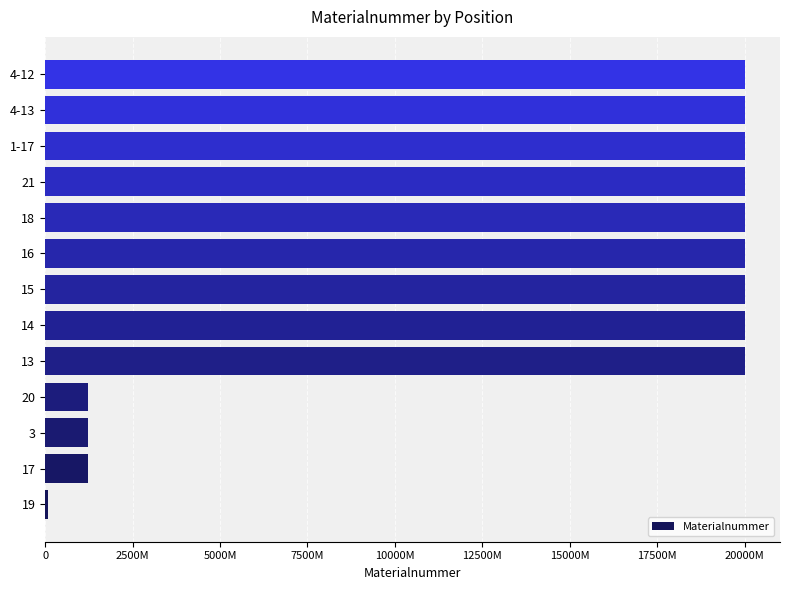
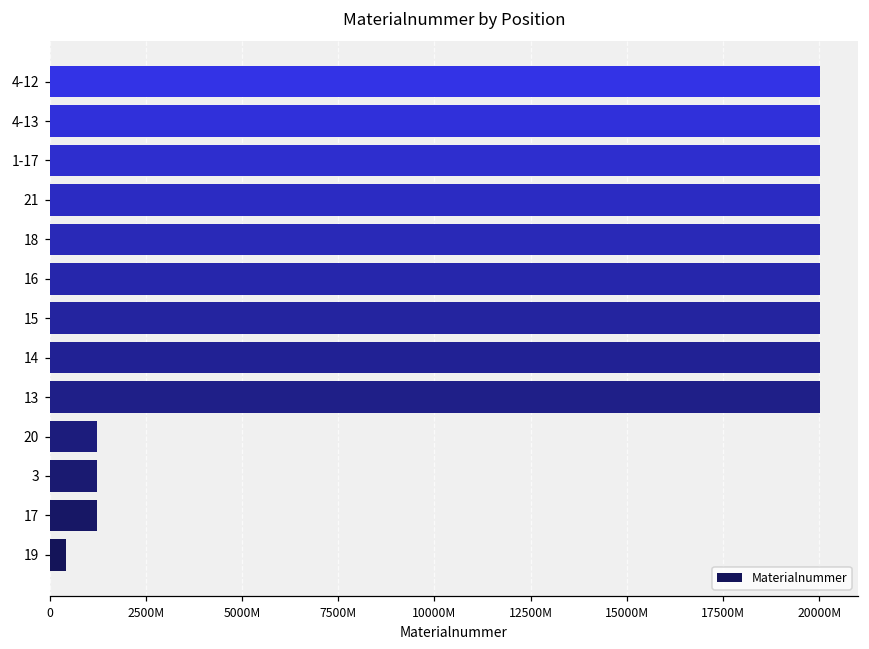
  {
    "4-12": 20000000000,
    "4-13": 20000000000,
    "1-17": 20000000000,
    "21": 20000000000,
    "18": 20000000000,
    "16": 20000000000,
    "15": 20000000000,
    "14": 20000000000,
    "13": 20000000000,
    "20": 1200000000,
    "3": 1200000000,
    "17": 1200000000,
-   "19": 100000000
+   "19": 400000000
  }
